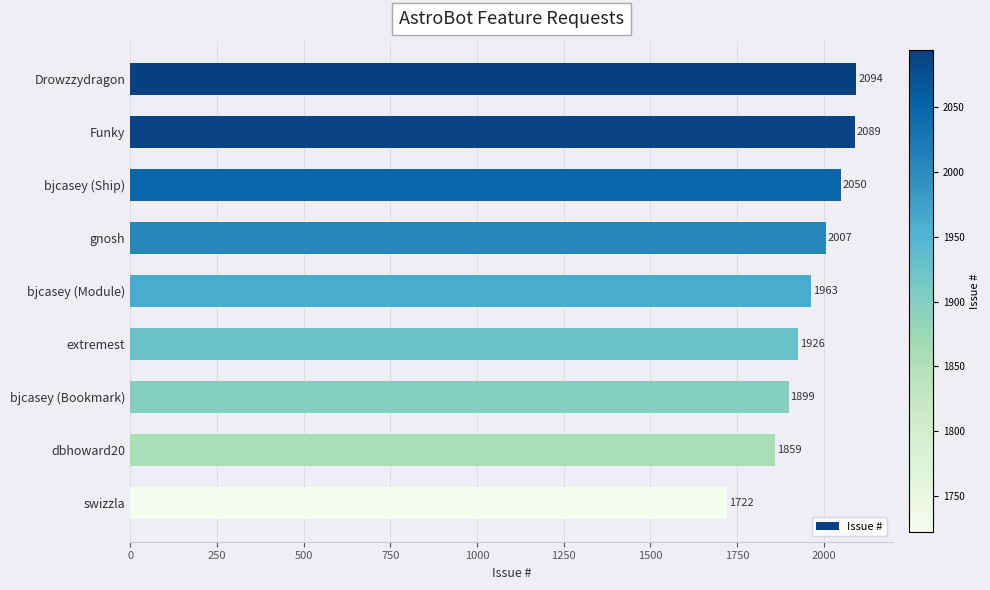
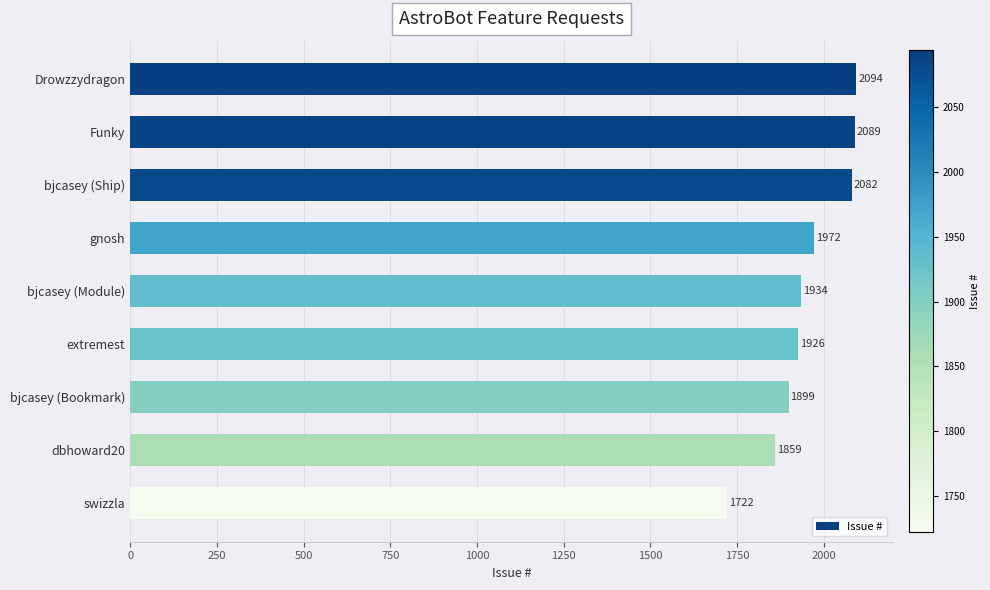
  {
    "Drowzzydragon": 2094,
    "Funky": 2089,
-   "bjcasey (Ship)": 2050,
-   "gnosh": 2007,
-   "bjcasey (Module)": 1963,
+   "bjcasey (Ship)": 2082,
+   "gnosh": 1972,
+   "bjcasey (Module)": 1934,
    "extremest": 1926,
    "bjcasey (Bookmark)": 1899,
    "dbhoward20": 1859,
    "swizzla": 1722
  }
